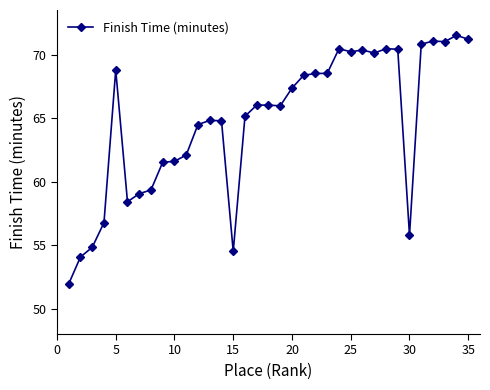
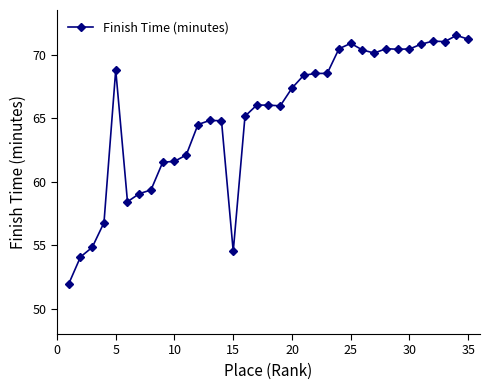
  {
    "5": 68.8,
    "10": 61.6,
    "15": 54.5,
    "20": 67.4,
-   "25": 70.2,
-   "30": 55.8,
+   "25": 70.9,
+   "30": 70.5,
    "35": 71.2
  }
